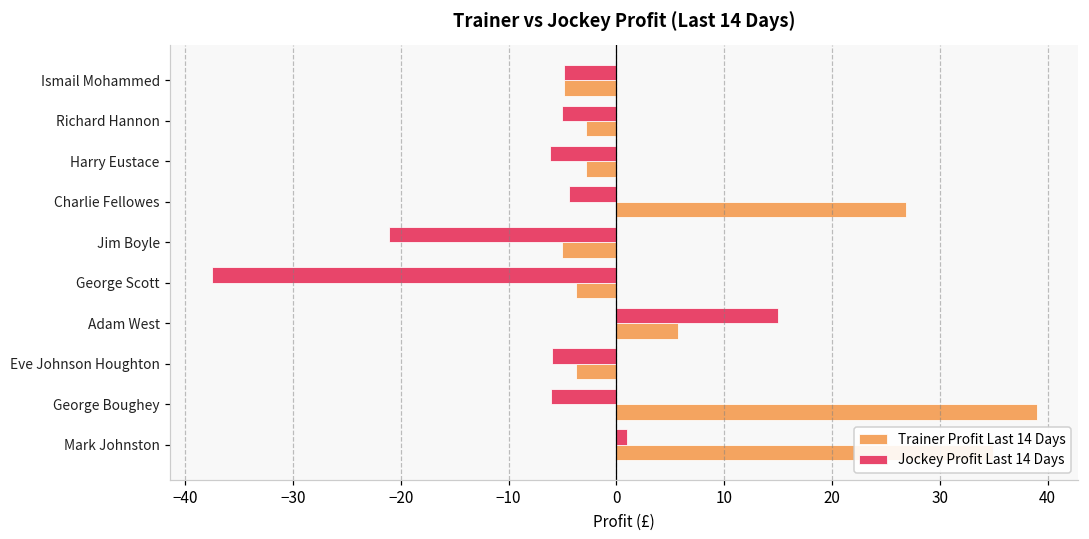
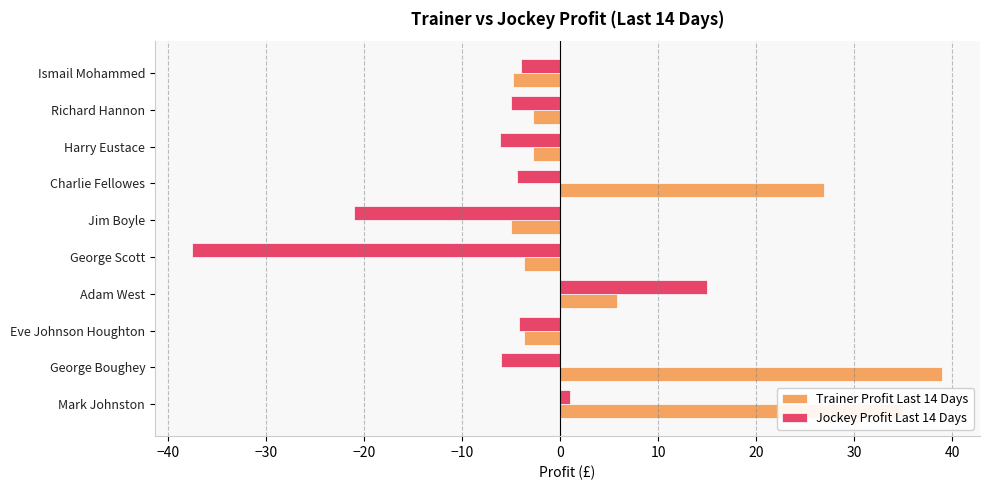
  {
    "Trainer Profit Last 14 Days": {
      "Ismail Mohammed": -5,
      "Richard Hannon": -3,
      "Harry Eustace": -3,
      "Charlie Fellowes": 27,
      "Jim Boyle": -5,
      "George Scott": -4,
      "Adam West": 6,
      "Eve Johnson Houghton": -4,
      "George Boughey": 39
    },
    "Jockey Profit Last 14 Days": {
-     "Ismail Mohammed": -5,
+     "Ismail Mohammed": -4,
      "Richard Hannon": -5,
      "Harry Eustace": -6,
      "Charlie Fellowes": -4,
      "Jim Boyle": -21,
      "George Scott": -38,
      "Adam West": 15,
-     "Eve Johnson Houghton": -6,
+     "Eve Johnson Houghton": -4,
      "George Boughey": -6,
      "Mark Johnston": 1
    }
  }
